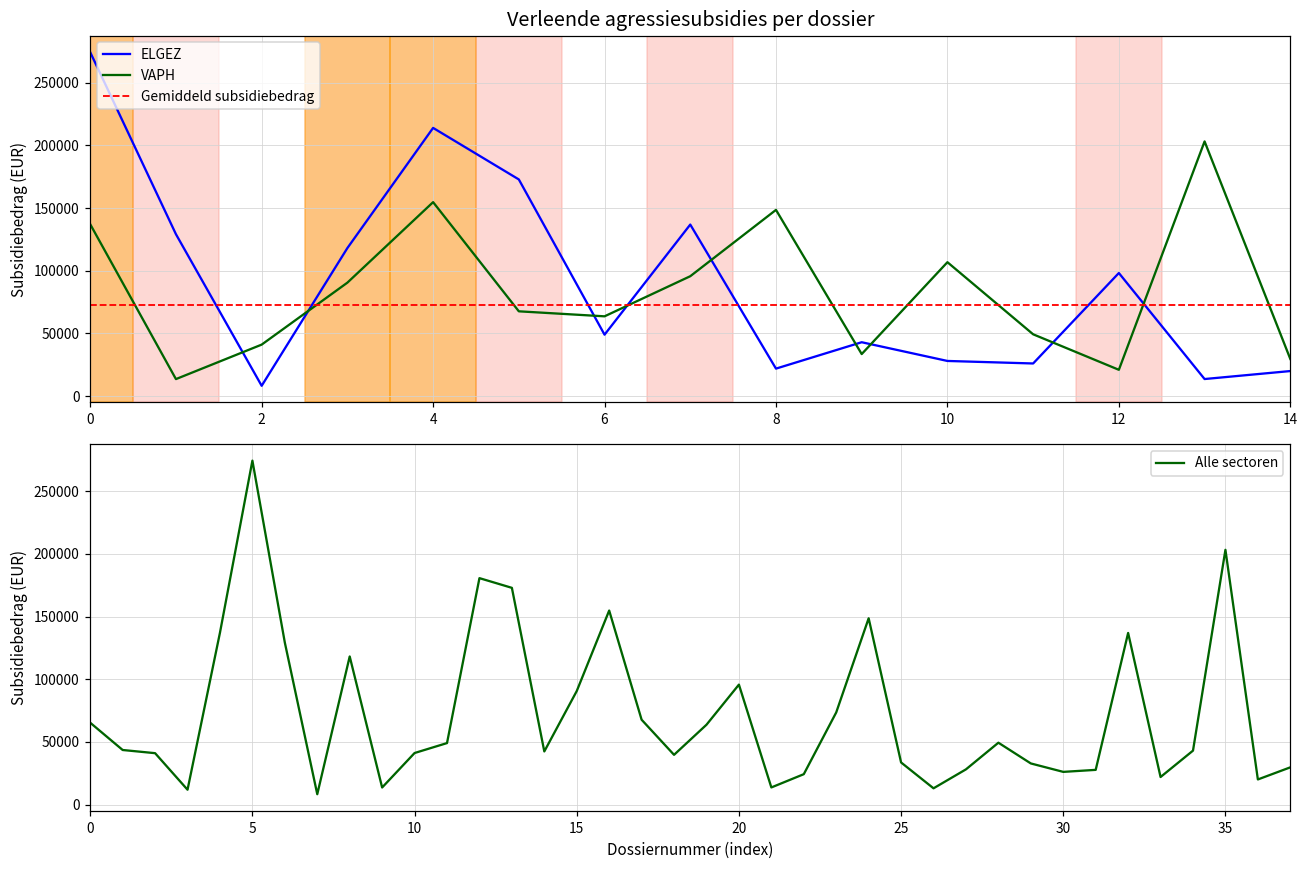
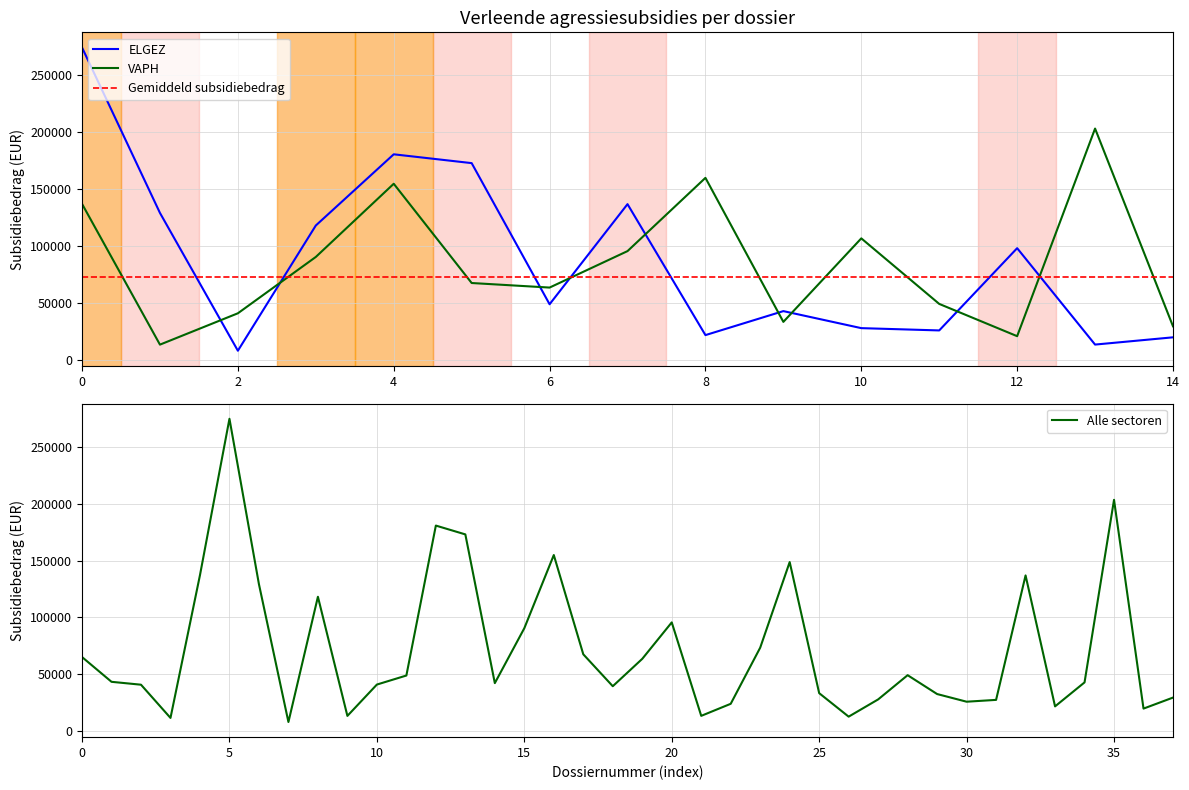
  {
    "Verleende agressiesubsidies per dossier": {
      "ELGEZ": {
        "0": 274000,
        "2": 8000,
-       "4": 214000,
+       "4": 181000,
        "6": 49000,
        "8": 22000,
        "10": 28000,
        "12": 98000,
        "14": 20000
      },
      "VAPH": {
        "0": 137000,
        "2": 41000,
        "4": 155000,
        "6": 64000,
-       "8": 149000,
+       "8": 160000,
        "10": 107000,
        "12": 21000,
        "14": 30000
      }
    }
  }
